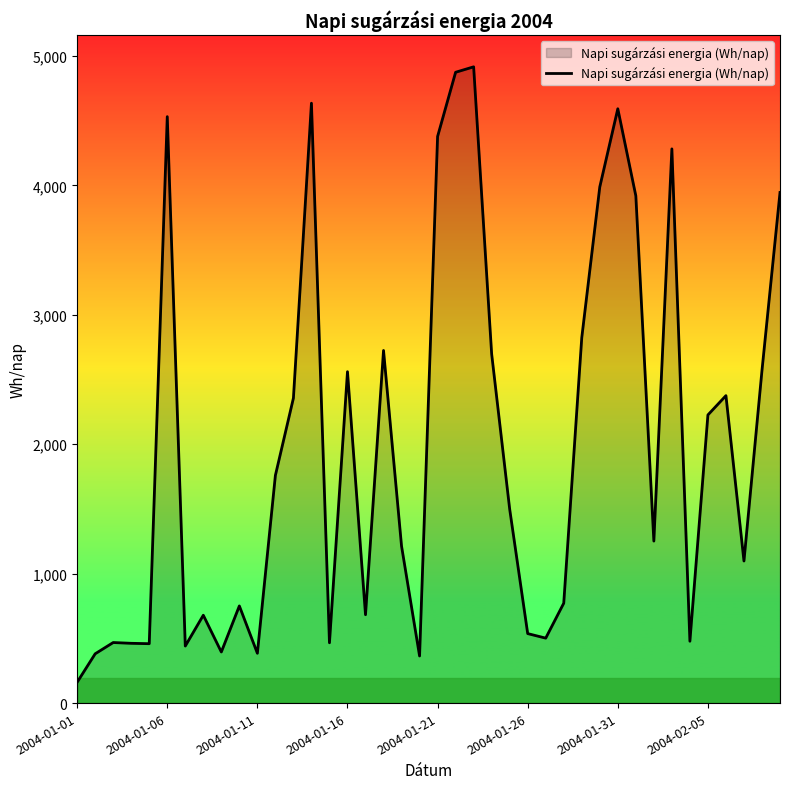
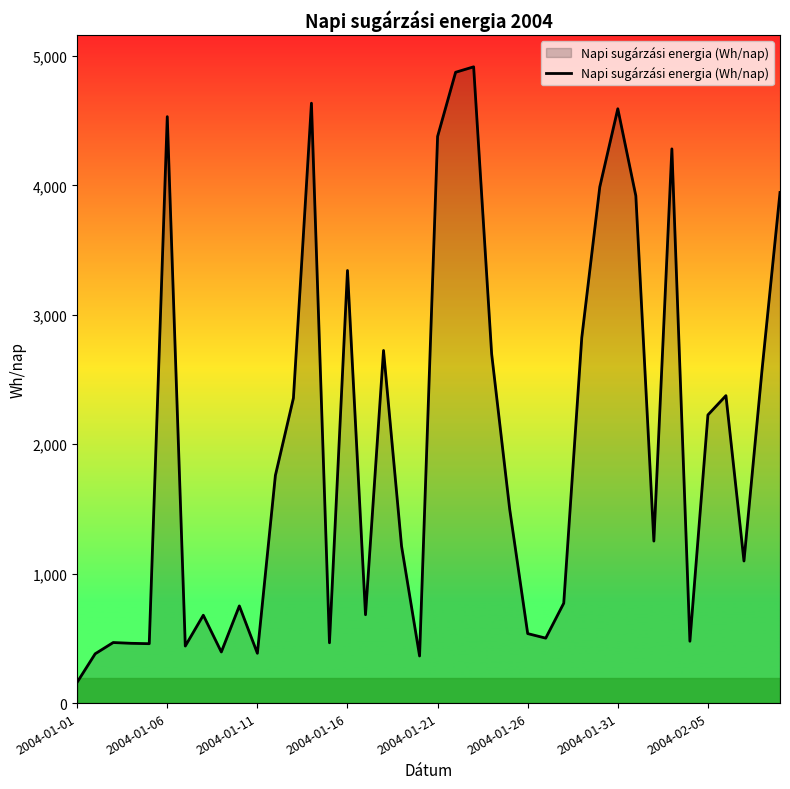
  {
    "2004-01-06": "4,530",
    "2004-01-11": "390",
-   "2004-01-16": "2,560",
+   "2004-01-16": "3,340",
    "2004-01-21": "4,380",
    "2004-01-26": "540",
    "2004-01-31": "4,590",
    "2004-02-05": "2,230"
  }
